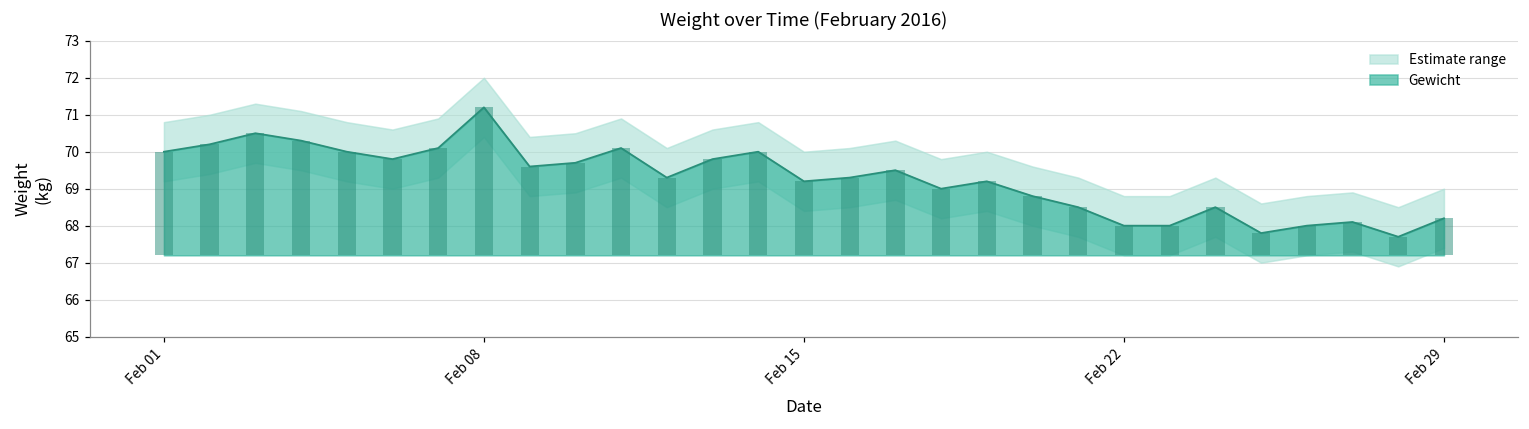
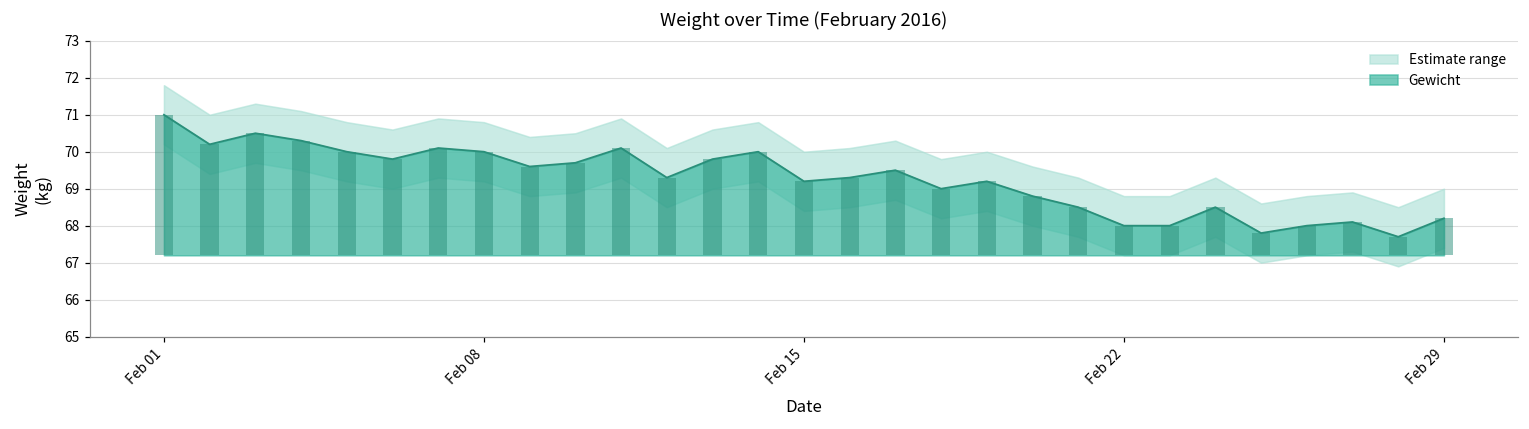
  {
    "Gewicht": {
-     "Feb 01": 70,
-     "Feb 08": 71.2,
+     "Feb 01": 71,
+     "Feb 08": 70.0,
      "Feb 15": 69.2,
      "Feb 22": 68.0,
      "Feb 29": 68.2
    }
  }
